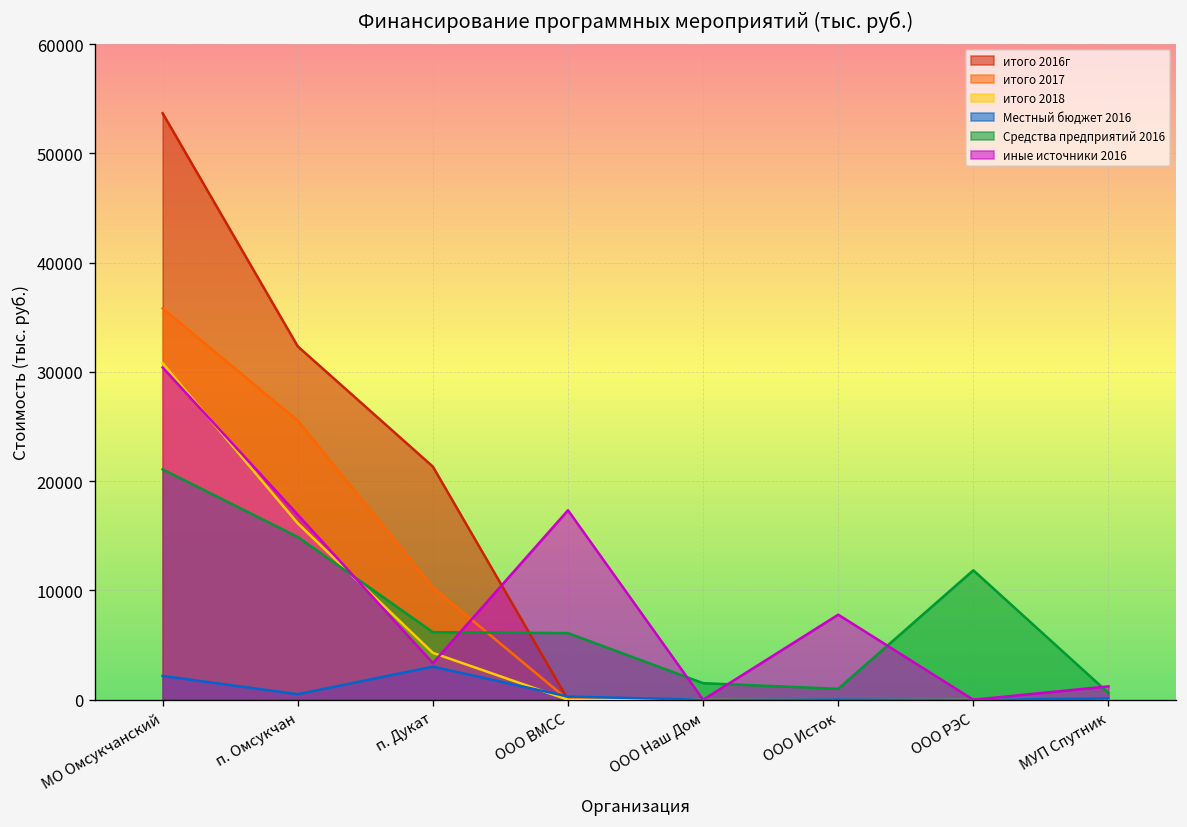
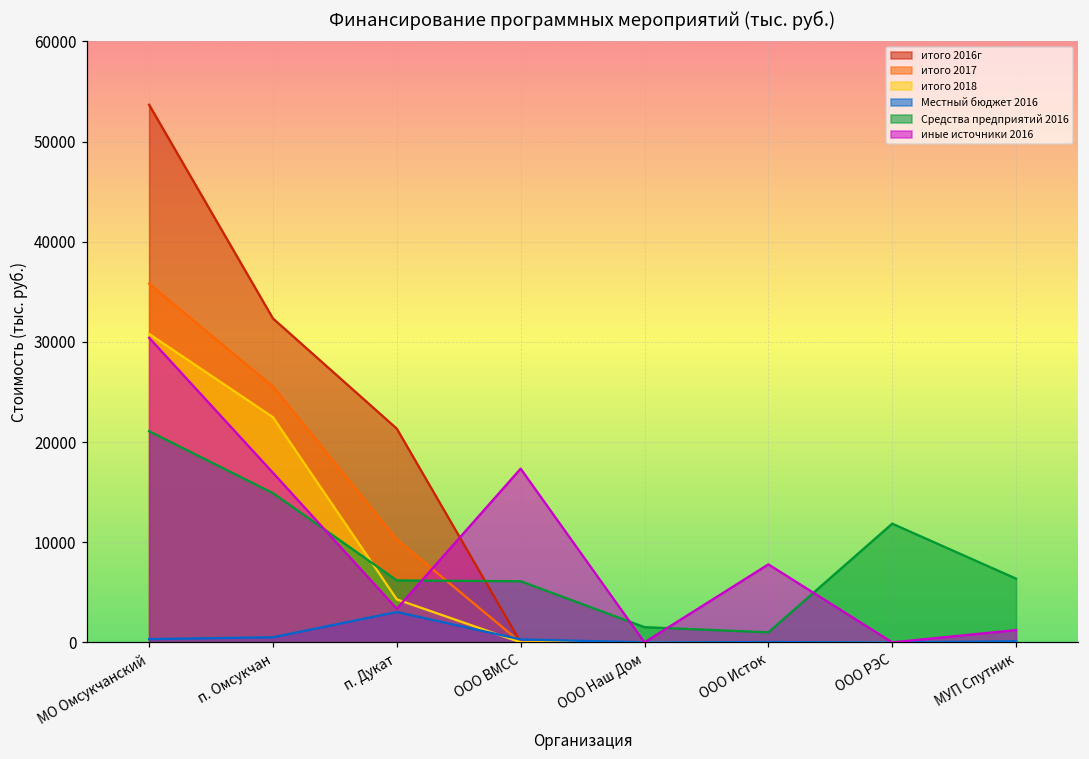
  {
    "итого 2016г": {
      "МО Омсукчанский": 54000,
      "п. Омсукчан": 32000,
      "п. Дукат": 21000
    },
    "итого 2017": {
      "МО Омсукчанский": 36000,
      "п. Омсукчан": 26000,
      "п. Дукат": 10000
    },
    "итого 2018": {
      "МО Омсукчанский": 31000,
-     "п. Омсукчан": 16000,
+     "п. Омсукчан": 22000,
      "п. Дукат": 4000
    },
    "Местный бюджет 2016": {
-     "МО Омсукчанский": 2000,
+     "МО Омсукчанский": 0,
      "п. Омсукчан": 1000,
      "п. Дукат": 3000,
      "ООО ВМСС": 0
    },
    "Средства предприятий 2016": {
      "МО Омсукчанский": 21000,
      "п. Омсукчан": 15000,
      "п. Дукат": 6000,
      "ООО ВМСС": 6000,
      "ООО Наш Дом": 2000,
      "ООО Исток": 1000,
      "ООО РЭС": 12000,
-     "МУП Спутник": 1000
+     "МУП Спутник": 6000
    },
    "иные источники 2016": {
      "МО Омсукчанский": 30000,
      "п. Омсукчан": 17000,
      "п. Дукат": 3000,
      "ООО ВМСС": 17000,
      "ООО Исток": 8000,
      "МУП Спутник": 1000
    }
  }
